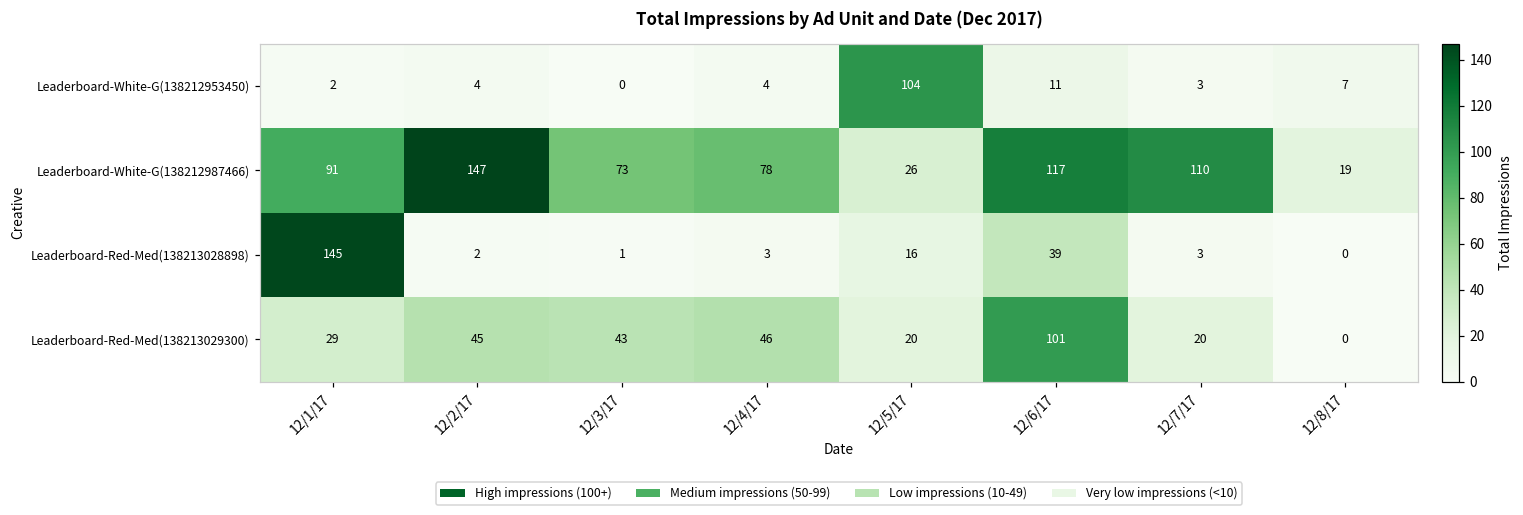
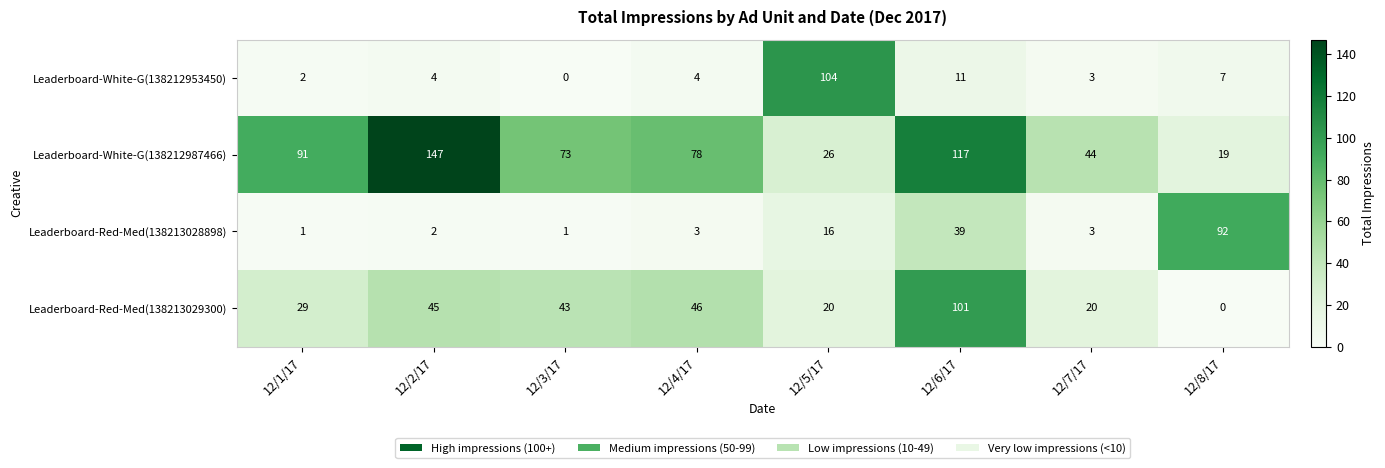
  {
    "Leaderboard-White-G(138212953450)": {
      "12/1/17": 2,
      "12/2/17": 4,
      "12/3/17": 0,
      "12/4/17": 4,
      "12/5/17": 104,
      "12/6/17": 11,
      "12/7/17": 3,
      "12/8/17": 7
    },
    "Leaderboard-White-G(138212987466)": {
      "12/1/17": 91,
      "12/2/17": 147,
      "12/3/17": 73,
      "12/4/17": 78,
      "12/5/17": 26,
      "12/6/17": 117,
-     "12/7/17": 110,
+     "12/7/17": 44,
      "12/8/17": 19
    },
    "Leaderboard-Red-Med(138213028898)": {
-     "12/1/17": 145,
+     "12/1/17": 1,
      "12/2/17": 2,
      "12/3/17": 1,
      "12/4/17": 3,
      "12/5/17": 16,
      "12/6/17": 39,
      "12/7/17": 3,
-     "12/8/17": 0
+     "12/8/17": 92
    },
    "Leaderboard-Red-Med(138213029300)": {
      "12/1/17": 29,
      "12/2/17": 45,
      "12/3/17": 43,
      "12/4/17": 46,
      "12/5/17": 20,
      "12/6/17": 101,
      "12/7/17": 20,
      "12/8/17": 0
    }
  }
